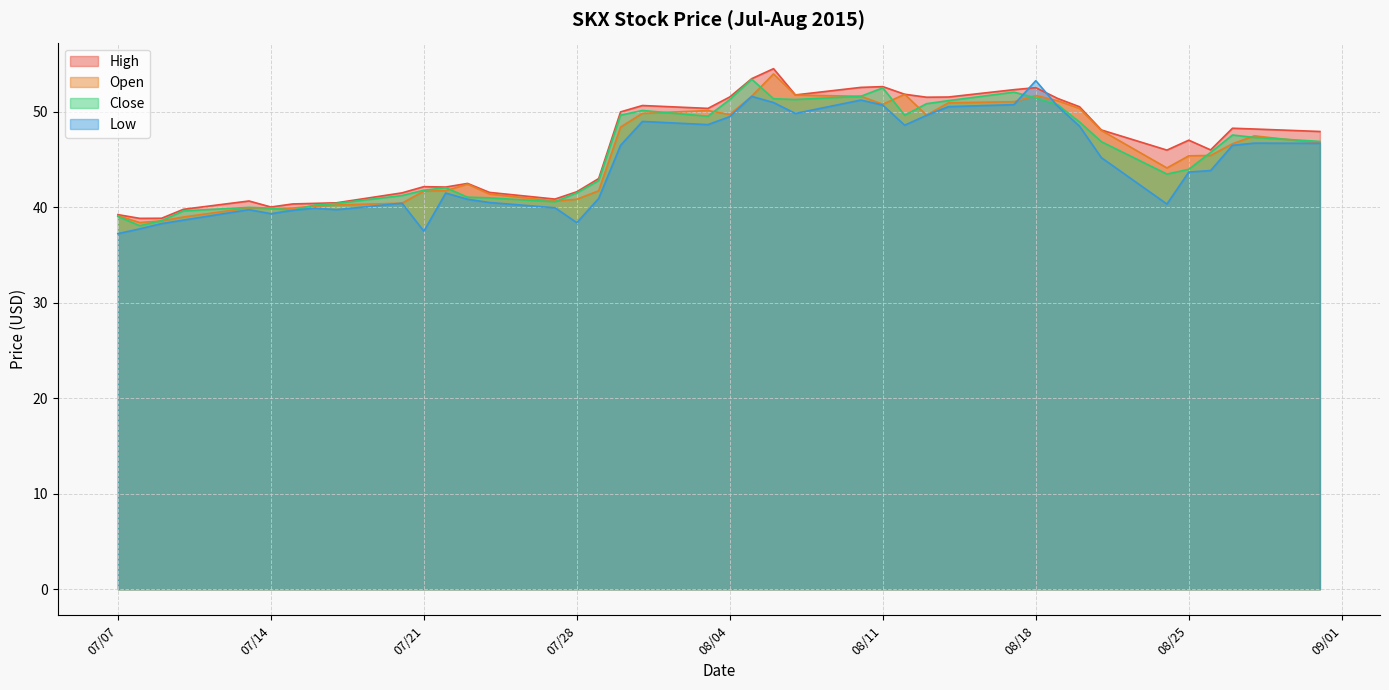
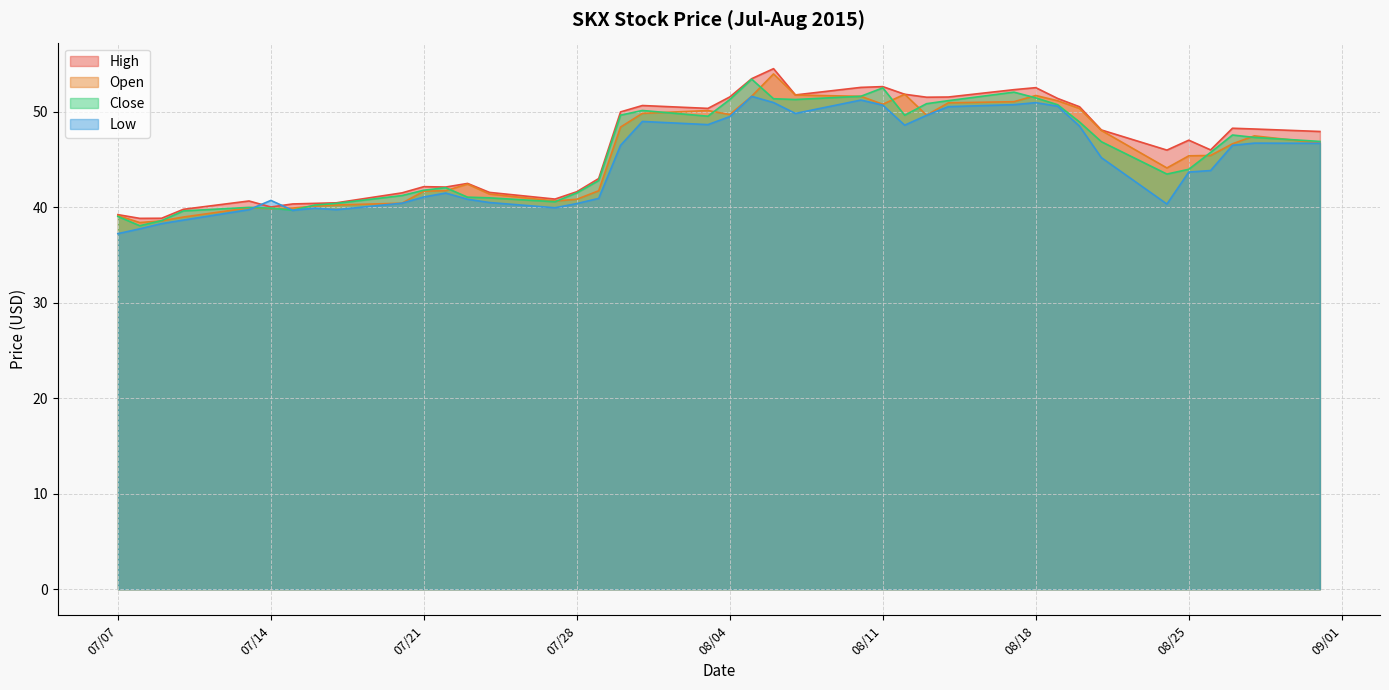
  {
    "Close": {
      "08/04": 51,
      "08/25": 44
    },
    "Low": {
      "07/07": 37,
-     "07/14": 39,
-     "07/21": 38,
-     "07/28": 38,
-     "08/18": 53,
+     "07/14": 41,
+     "07/21": 41,
+     "07/28": 40,
+     "08/18": 51,
      "08/25": 44
    }
  }
